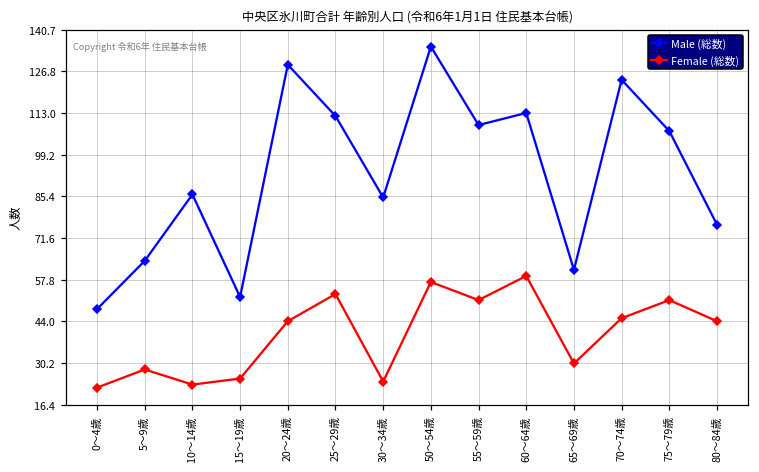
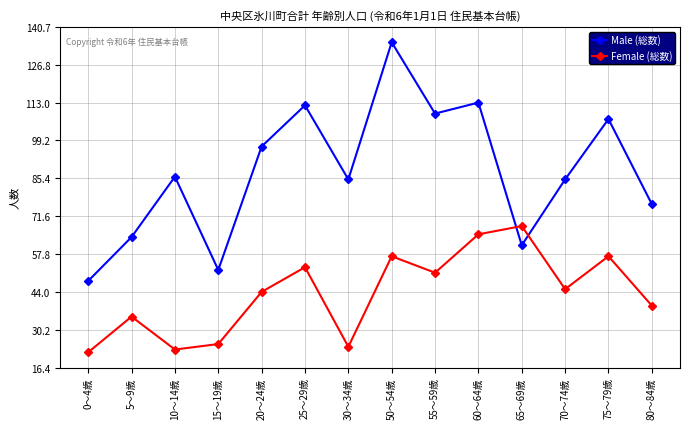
  {
    "Male (総数)": {
      "0～4歳": 48,
      "5～9歳": 64,
      "10～14歳": 86,
      "15～19歳": 52,
-     "20～24歳": 129,
+     "20～24歳": 97,
      "25～29歳": 112,
      "30～34歳": 85,
      "50～54歳": 135,
      "55～59歳": 109,
      "60～64歳": 113,
      "65～69歳": 61,
-     "70～74歳": 124,
+     "70～74歳": 85,
      "75～79歳": 107,
      "80～84歳": 76
    },
    "Female (総数)": {
      "0～4歳": 22,
-     "5～9歳": 28,
+     "5～9歳": 35,
      "10～14歳": 23,
      "15～19歳": 25,
      "20～24歳": 44,
      "25～29歳": 53,
      "30～34歳": 24,
      "50～54歳": 57,
      "55～59歳": 51,
-     "60～64歳": 59,
-     "65～69歳": 30,
+     "60～64歳": 65,
+     "65～69歳": 68,
      "70～74歳": 45,
-     "75～79歳": 51,
-     "80～84歳": 44
+     "75～79歳": 57,
+     "80～84歳": 39
    }
  }
